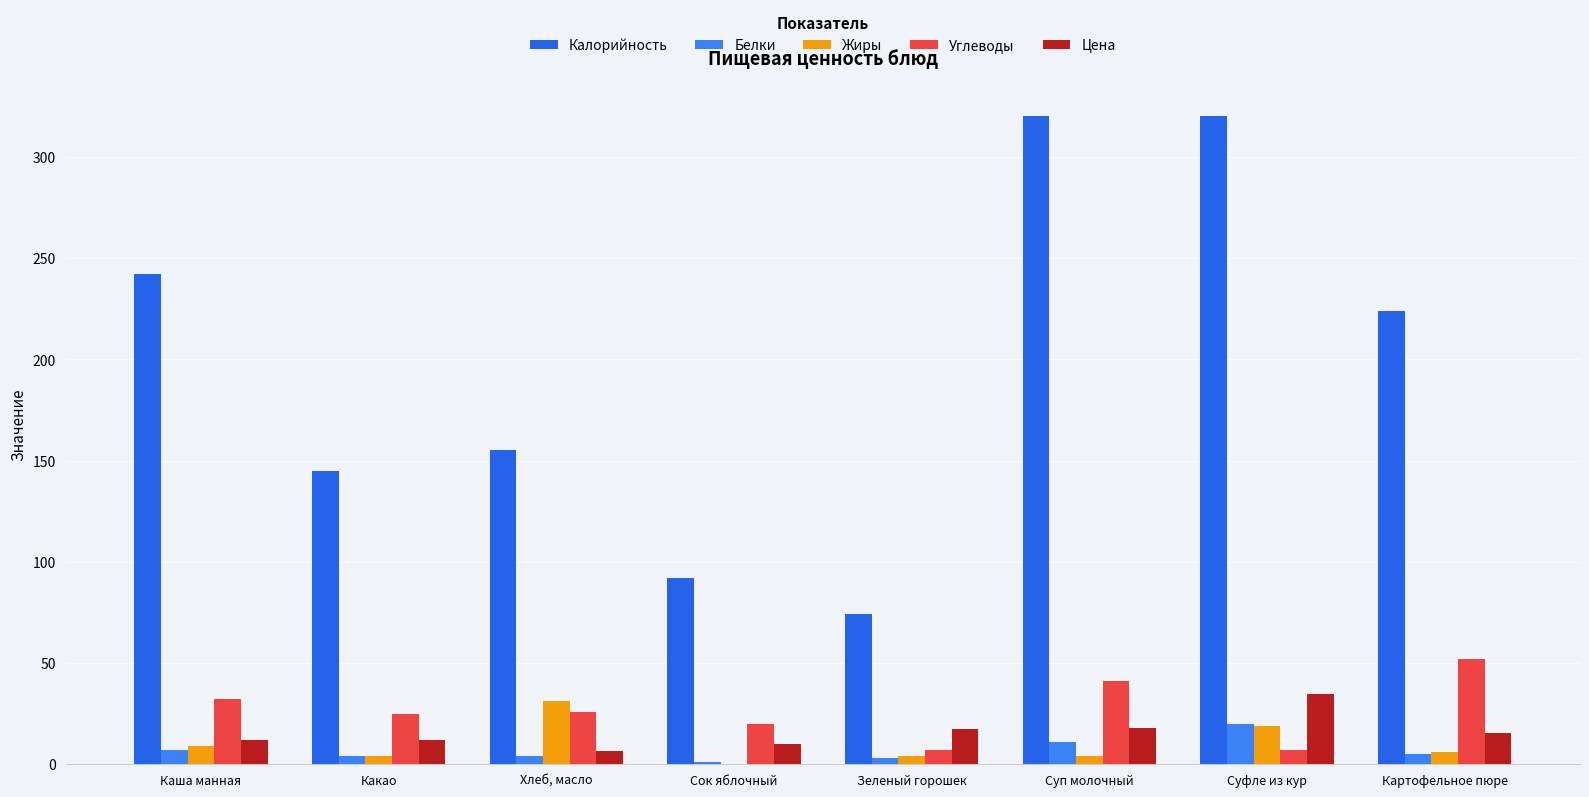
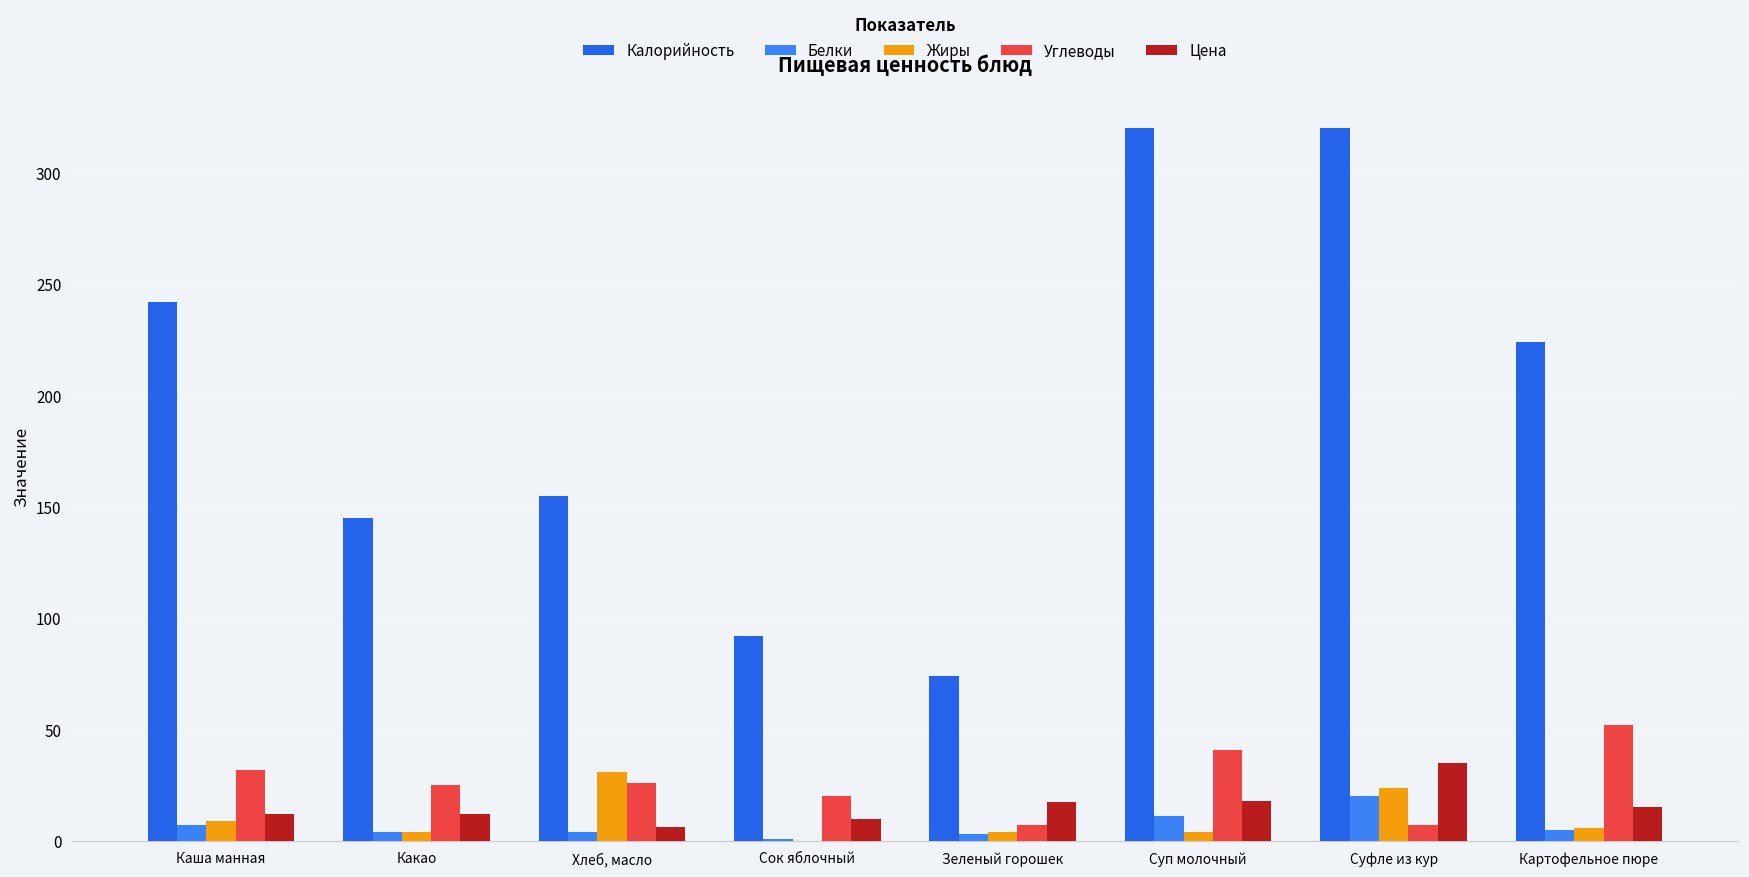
  {
    "Жиры": {
      "Каша манная": 9,
      "Какао": 4,
      "Хлеб, масло": 31,
      "Сок яблочный": 0,
      "Зеленый горошек": 4,
      "Суп молочный": 4,
-     "Суфле из кур": 19,
+     "Суфле из кур": 24,
      "Картофельное пюре": 6
    },
    "Углеводы": {
      "Каша манная": 32,
      "Какао": 25,
      "Хлеб, масло": 26,
      "Сок яблочный": 20,
      "Зеленый горошек": 7,
      "Суп молочный": 41,
      "Суфле из кур": 7,
      "Картофельное пюре": 52
    },
    "Цена": {
      "Каша манная": 12,
      "Какао": 12,
      "Хлеб, масло": 6,
      "Сок яблочный": 10,
      "Зеленый горошек": 17,
      "Суп молочный": 18,
      "Суфле из кур": 35,
      "Картофельное пюре": 15
    }
  }
